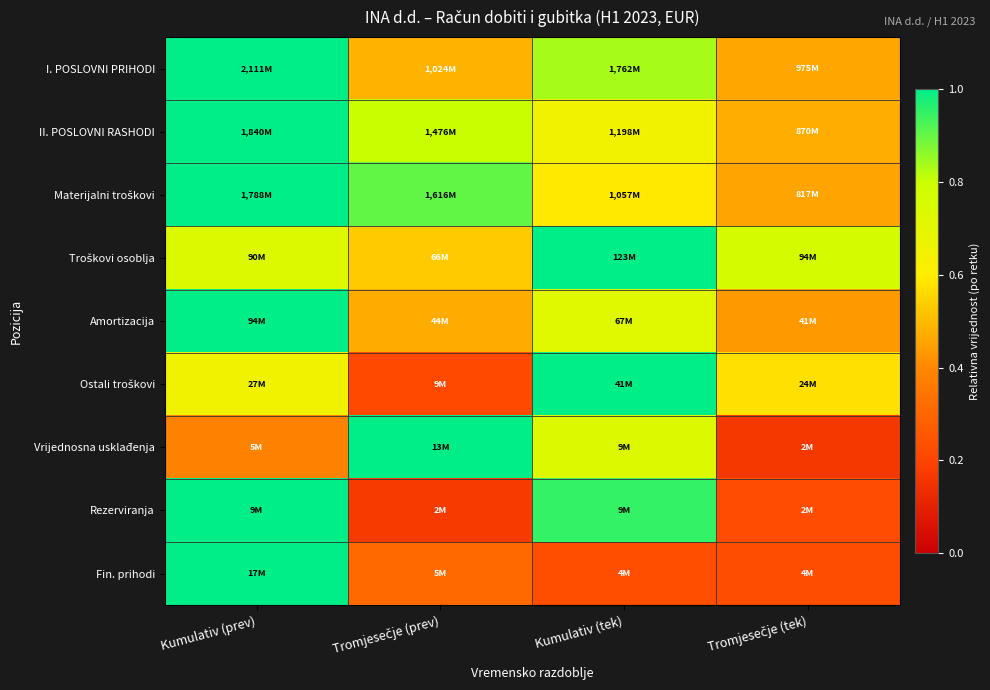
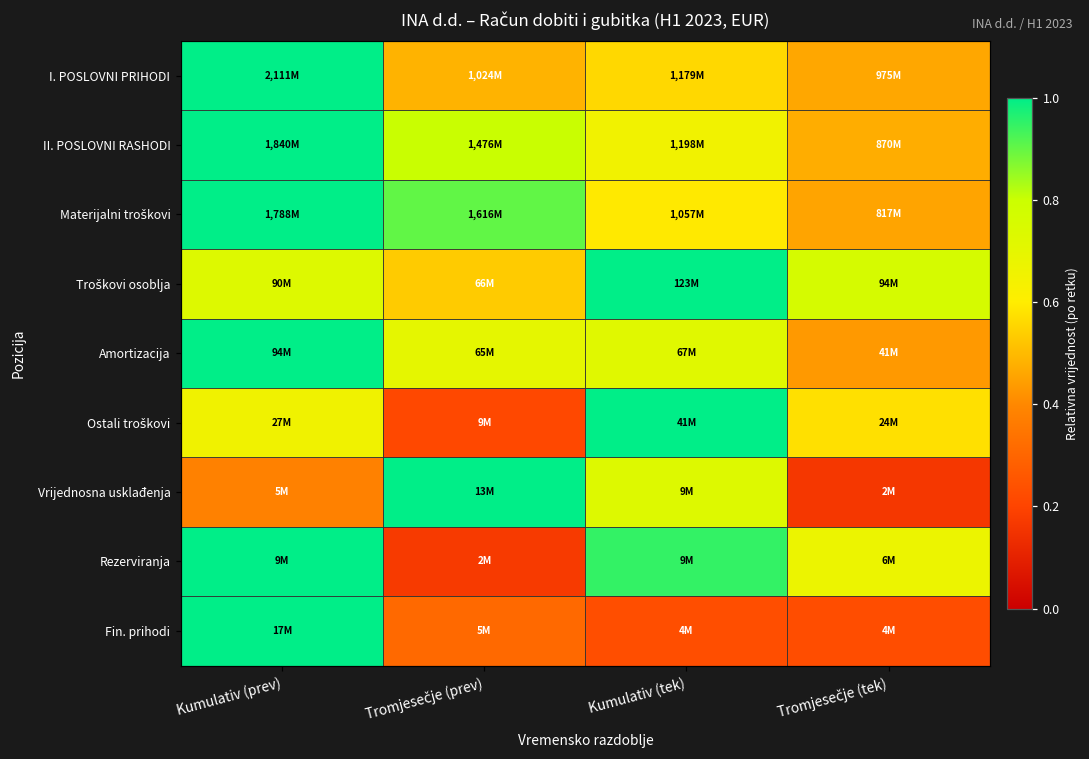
  {
    "I. POSLOVNI PRIHODI": {
      "Kumulativ (prev)": "2,111M",
      "Tromjesečje (prev)": "1,024M",
-     "Kumulativ (tek)": "1,762M",
+     "Kumulativ (tek)": "1,179M",
      "Tromjesečje (tek)": "975M"
    },
    "II. POSLOVNI RASHODI": {
      "Kumulativ (prev)": "1,840M",
      "Tromjesečje (prev)": "1,476M",
      "Kumulativ (tek)": "1,198M",
      "Tromjesečje (tek)": "870M"
    },
    "Materijalni troškovi": {
      "Kumulativ (prev)": "1,788M",
      "Tromjesečje (prev)": "1,616M",
      "Kumulativ (tek)": "1,057M",
      "Tromjesečje (tek)": "817M"
    },
    "Troškovi osoblja": {
      "Kumulativ (prev)": "90M",
      "Tromjesečje (prev)": "66M",
      "Kumulativ (tek)": "123M",
      "Tromjesečje (tek)": "94M"
    },
    "Amortizacija": {
      "Kumulativ (prev)": "94M",
-     "Tromjesečje (prev)": "44M",
+     "Tromjesečje (prev)": "65M",
      "Kumulativ (tek)": "67M",
      "Tromjesečje (tek)": "41M"
    },
    "Ostali troškovi": {
      "Kumulativ (prev)": "27M",
      "Tromjesečje (prev)": "9M",
      "Kumulativ (tek)": "41M",
      "Tromjesečje (tek)": "24M"
    },
    "Vrijednosna usklađenja": {
      "Kumulativ (prev)": "5M",
      "Tromjesečje (prev)": "13M",
      "Kumulativ (tek)": "9M",
      "Tromjesečje (tek)": "2M"
    },
    "Rezerviranja": {
      "Kumulativ (prev)": "9M",
      "Tromjesečje (prev)": "2M",
      "Kumulativ (tek)": "9M",
-     "Tromjesečje (tek)": "2M"
+     "Tromjesečje (tek)": "6M"
    },
    "Fin. prihodi": {
      "Kumulativ (prev)": "17M",
      "Tromjesečje (prev)": "5M",
      "Kumulativ (tek)": "4M",
      "Tromjesečje (tek)": "4M"
    }
  }
